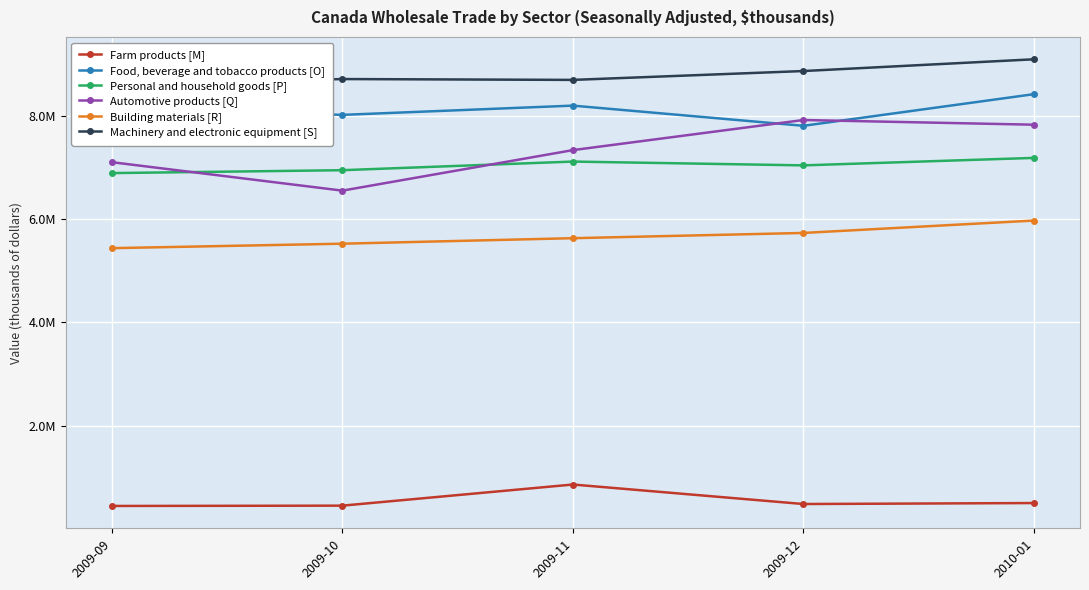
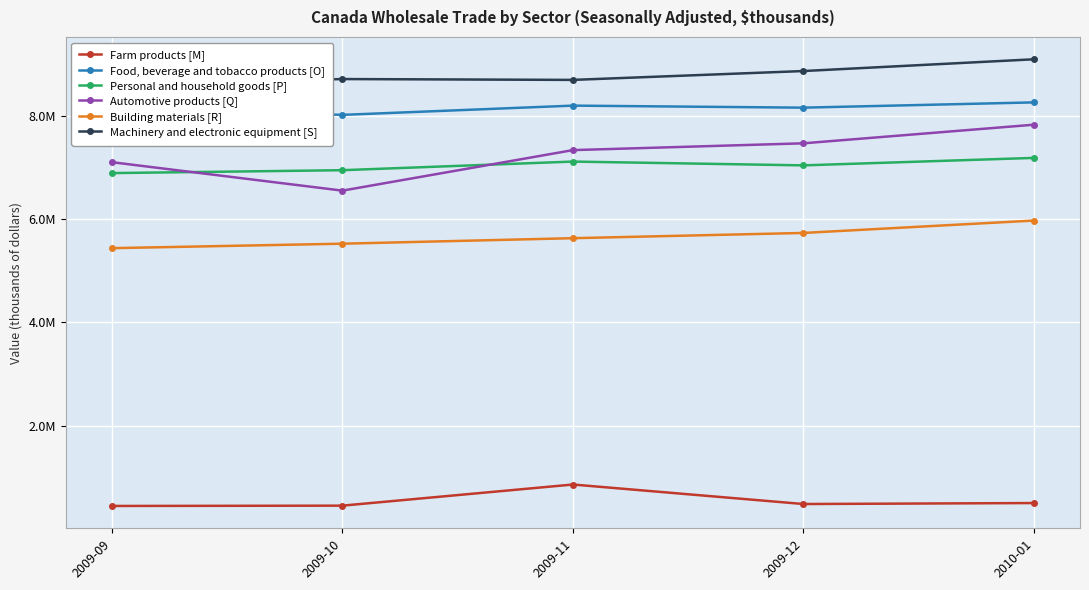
  {
    "Farm products [M]": {
      "2009-09": 400000,
      "2009-10": 400000,
      "2009-11": 900000,
      "2009-12": 500000,
      "2010-01": 500000
    },
    "Food, beverage and tobacco products [O]": {
      "2009-10": 8000000,
      "2009-11": 8200000,
-     "2009-12": 7800000,
-     "2010-01": 8400000
+     "2009-12": 8200000,
+     "2010-01": 8300000
    },
    "Personal and household goods [P]": {
      "2009-09": 6900000,
      "2009-10": 6900000,
      "2009-11": 7100000,
      "2009-12": 7000000,
      "2010-01": 7200000
    },
    "Automotive products [Q]": {
      "2009-09": 7100000,
      "2009-10": 6600000,
      "2009-11": 7300000,
-     "2009-12": 7900000,
+     "2009-12": 7500000,
      "2010-01": 7800000
    },
    "Building materials [R]": {
      "2009-09": 5400000,
      "2009-10": 5500000,
      "2009-11": 5600000,
      "2009-12": 5700000,
      "2010-01": 6000000
    },
    "Machinery and electronic equipment [S]": {
      "2009-10": 8700000,
      "2009-11": 8700000,
      "2009-12": 8900000,
      "2010-01": 9100000
    }
  }
